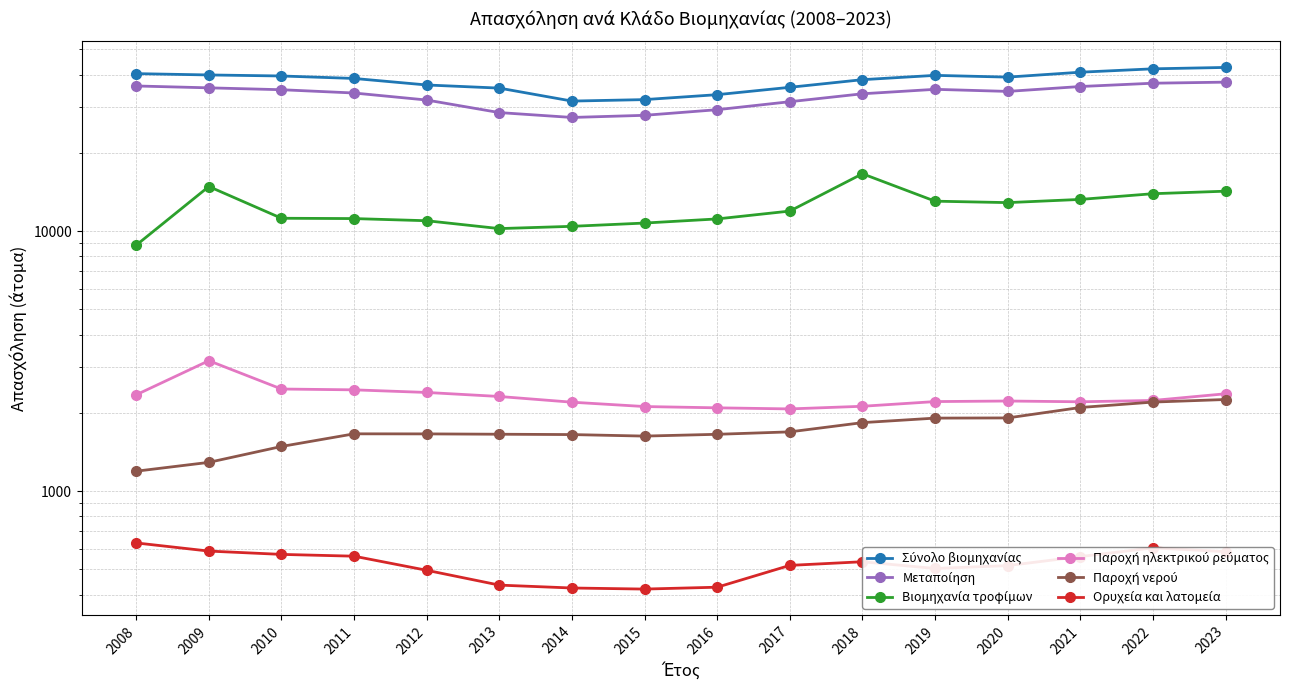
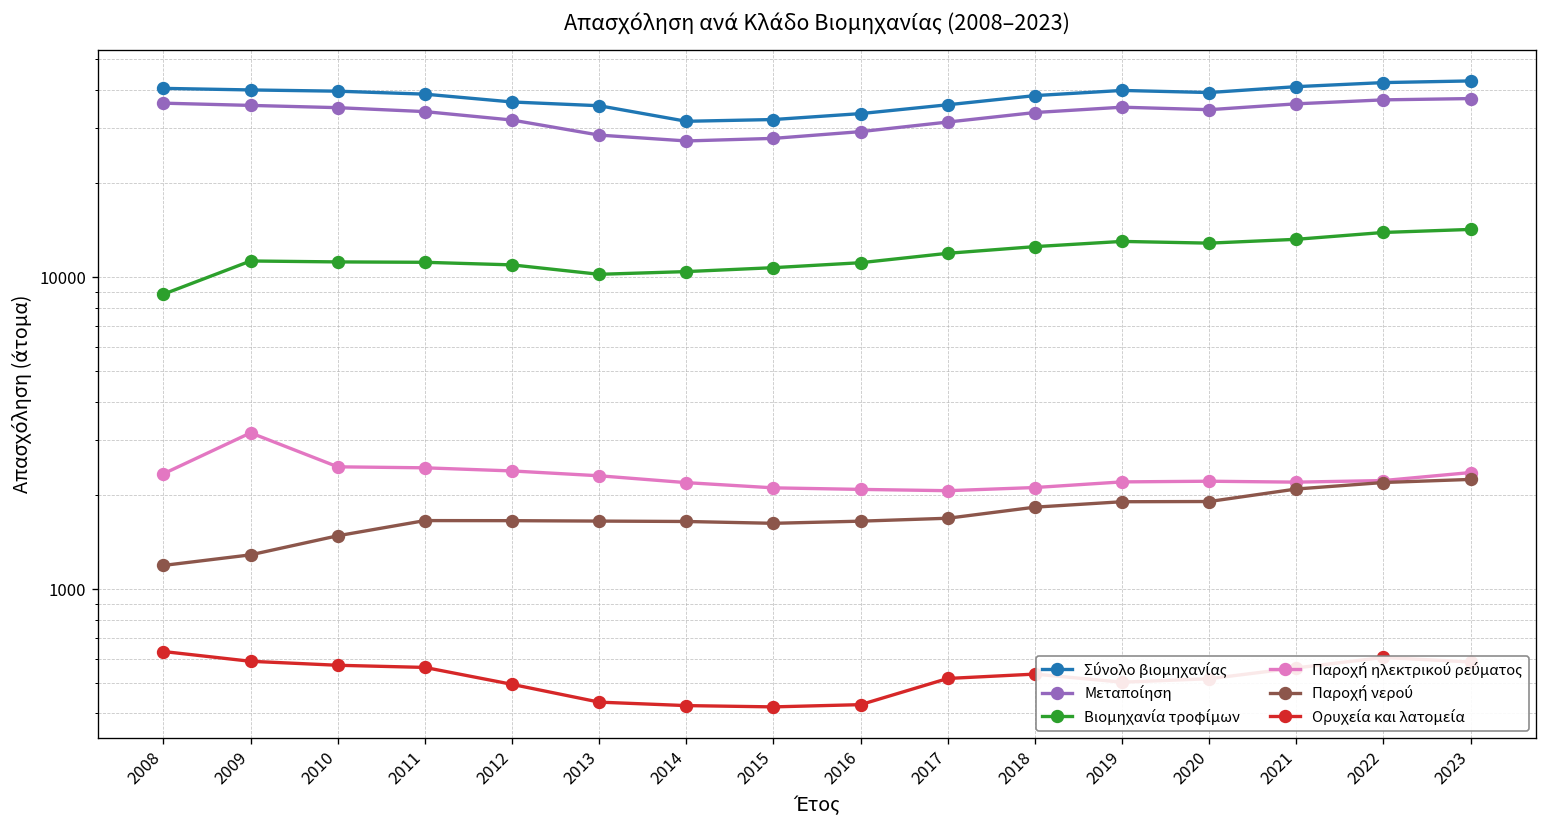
  {
    "Σύνολο βιομηχανίας": {
      "2008": 40000,
      "2009": 40000,
      "2010": 40000,
      "2011": 39000,
      "2012": 36000,
      "2013": 35000,
      "2014": 32000,
      "2015": 32000,
      "2016": 33000,
      "2017": 36000,
      "2018": 38000,
      "2019": 40000,
      "2020": 39000,
      "2021": 41000,
      "2022": 42000,
      "2023": 43000
    },
    "Μεταποίηση": {
      "2008": 36000,
      "2009": 36000,
      "2010": 35000,
      "2011": 34000,
      "2012": 32000,
      "2013": 29000,
      "2014": 27000,
      "2015": 28000,
      "2016": 29000,
      "2017": 31000,
      "2018": 34000,
      "2019": 35000,
      "2020": 34000,
      "2021": 36000,
      "2022": 37000,
      "2023": 37000
    },
    "Βιομηχανία τροφίμων": {
      "2008": 8800,
-     "2009": 15000,
+     "2009": 11300,
      "2010": 11200,
      "2011": 11200,
      "2012": 11000,
      "2013": 10200,
      "2014": 10400,
      "2015": 10700,
      "2016": 11100,
      "2017": 12000,
-     "2018": 17000,
+     "2018": 13000,
      "2019": 13000,
      "2020": 13000,
      "2021": 13000,
      "2022": 14000,
      "2023": 14000
    },
    "Παροχή ηλεκτρικού ρεύματος": {
      "2008": 2300,
      "2009": 3200,
      "2010": 2500,
      "2011": 2500,
      "2012": 2400,
      "2013": 2300,
      "2014": 2200,
      "2015": 2100,
      "2016": 2100,
      "2017": 2100,
      "2018": 2100,
      "2019": 2200,
      "2020": 2200,
      "2021": 2200,
      "2023": 2400
    },
    "Παροχή νερού": {
      "2008": 1200,
      "2009": 1300,
      "2010": 1500,
      "2011": 1700,
      "2012": 1700,
      "2013": 1700,
      "2014": 1700,
      "2015": 1600,
      "2016": 1700,
      "2017": 1700,
      "2018": 1800,
      "2019": 1900,
      "2020": 1900,
      "2021": 2100,
      "2023": 2300
    },
    "Ορυχεία και λατομεία": {
      "2008": 630,
      "2009": 590,
      "2010": 570,
      "2011": 560,
      "2012": 500,
      "2013": 440,
      "2014": 420,
      "2015": 420,
      "2016": 430,
      "2017": 520
    }
  }
